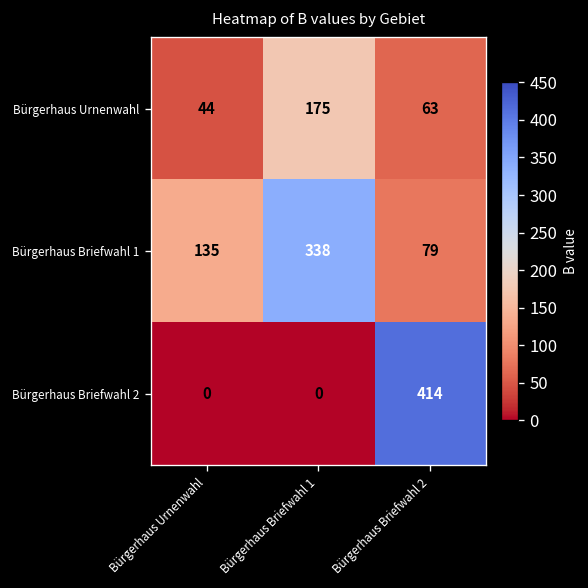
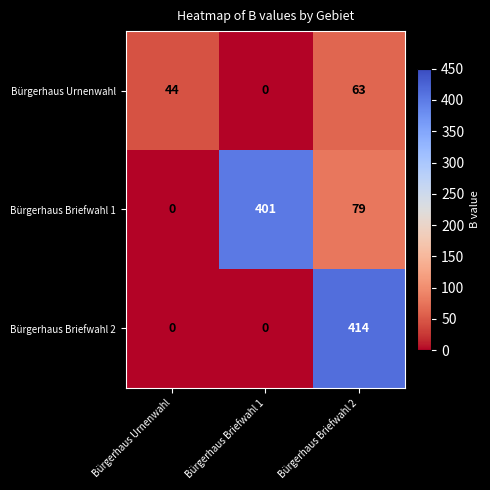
  {
    "Bürgerhaus Urnenwahl": {
      "Bürgerhaus Urnenwahl": 44,
-     "Bürgerhaus Briefwahl 1": 175,
+     "Bürgerhaus Briefwahl 1": 0,
      "Bürgerhaus Briefwahl 2": 63
    },
    "Bürgerhaus Briefwahl 1": {
-     "Bürgerhaus Urnenwahl": 135,
-     "Bürgerhaus Briefwahl 1": 338,
+     "Bürgerhaus Urnenwahl": 0,
+     "Bürgerhaus Briefwahl 1": 401,
      "Bürgerhaus Briefwahl 2": 79
    },
    "Bürgerhaus Briefwahl 2": {
      "Bürgerhaus Urnenwahl": 0,
      "Bürgerhaus Briefwahl 1": 0,
      "Bürgerhaus Briefwahl 2": 414
    }
  }
